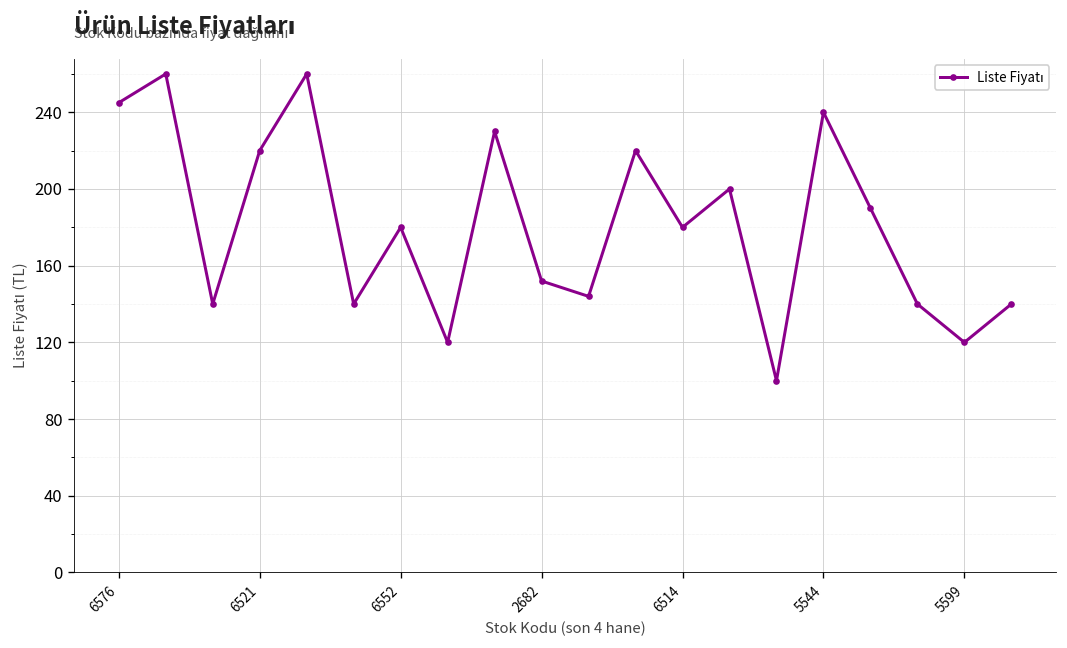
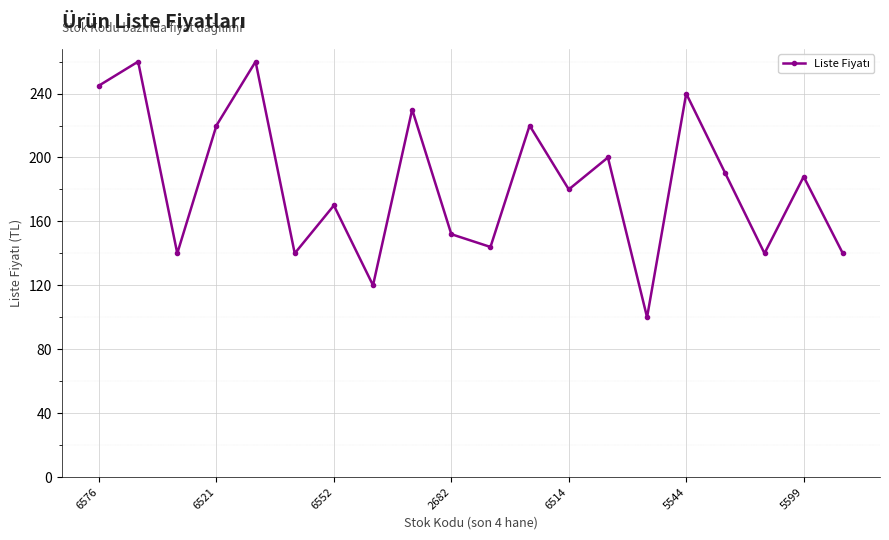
  {
    "6576": 245,
    "6521": 220,
-   "6552": 180,
+   "6552": 170,
    "2682": 152,
    "6514": 180,
    "5544": 240,
-   "5599": 120
+   "5599": 188
  }
